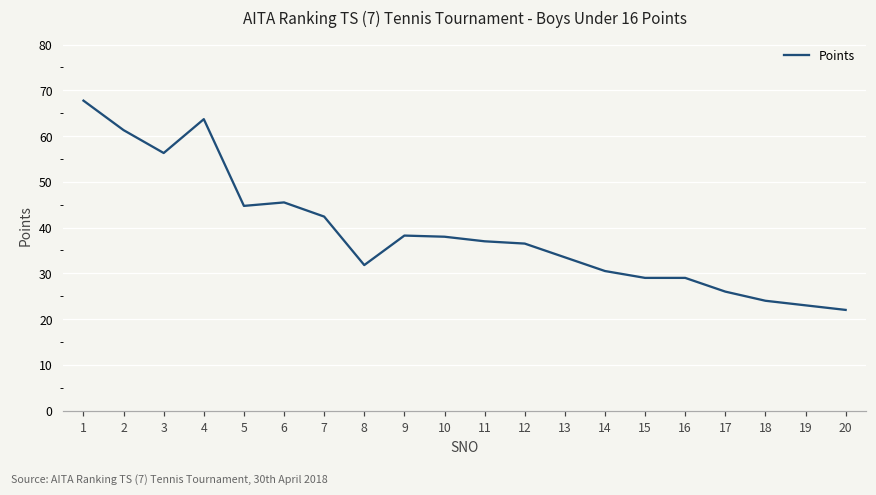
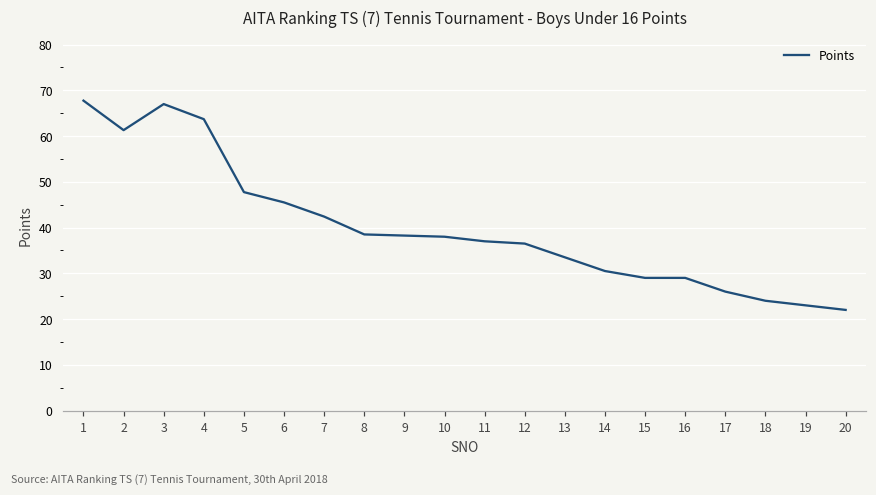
  {
    "1": 68,
    "2": 61,
-   "3": 56,
+   "3": 67,
    "4": 64,
-   "5": 45,
+   "5": 48,
    "6": 46,
    "7": 42,
-   "8": 32,
+   "8": 39,
    "9": 38,
    "10": 38,
    "11": 37,
    "12": 37,
    "13": 34,
    "14": 31,
    "15": 29,
    "16": 29,
    "17": 26,
    "18": 24,
    "19": 23,
    "20": 22
  }
